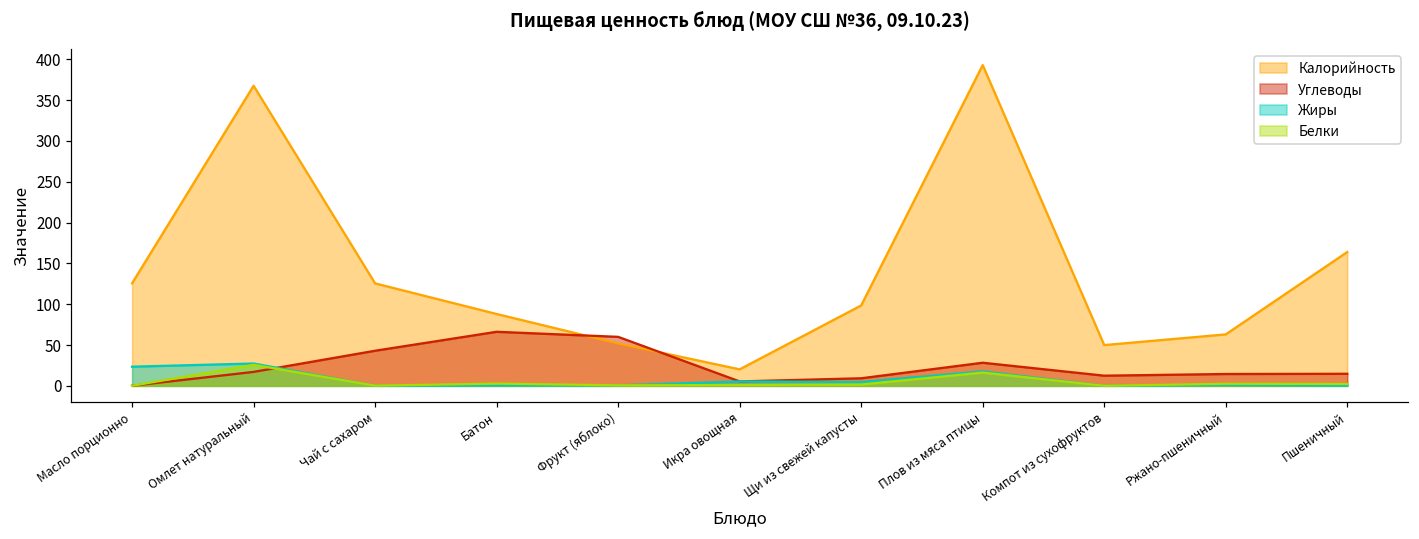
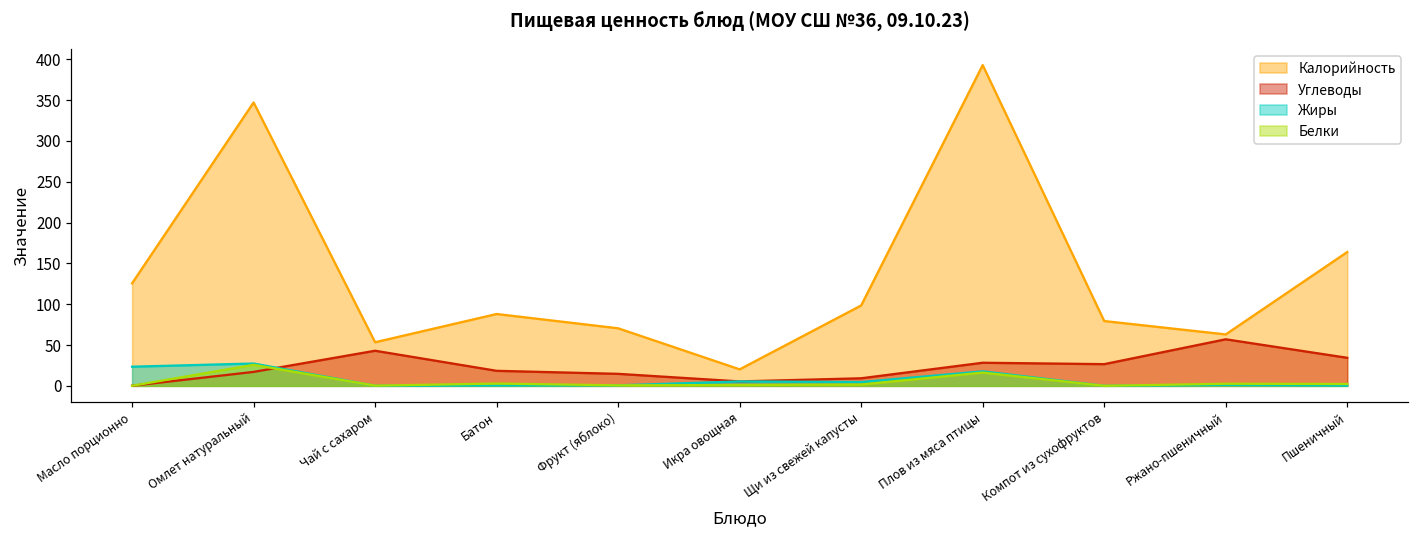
  {
    "Калорийность": {
      "Масло порционно": 130,
-     "Омлет натуральный": 370,
-     "Чай с сахаром": 130,
+     "Омлет натуральный": 350,
+     "Чай с сахаром": 50,
      "Батон": 90,
-     "Фрукт (яблоко)": 50,
+     "Фрукт (яблоко)": 70,
      "Икра овощная": 20,
      "Щи из свежей капусты": 100,
      "Плов из мяса птицы": 390,
-     "Компот из сухофруктов": 50,
+     "Компот из сухофруктов": 80,
      "Ржано-пшеничный": 60,
      "Пшеничный": 160
    },
    "Углеводы": {
      "Омлет натуральный": 20,
      "Чай с сахаром": 40,
-     "Батон": 70,
-     "Фрукт (яблоко)": 60,
+     "Батон": 20,
+     "Фрукт (яблоко)": 10,
      "Щи из свежей капусты": 10,
      "Плов из мяса птицы": 30,
-     "Компот из сухофруктов": 10,
-     "Ржано-пшеничный": 10,
-     "Пшеничный": 10
+     "Компот из сухофруктов": 30,
+     "Ржано-пшеничный": 60,
+     "Пшеничный": 30
    },
    "Жиры": {
      "Масло порционно": 20
    },
    "Белки": {
      "Икра овощная": 0
    }
  }
